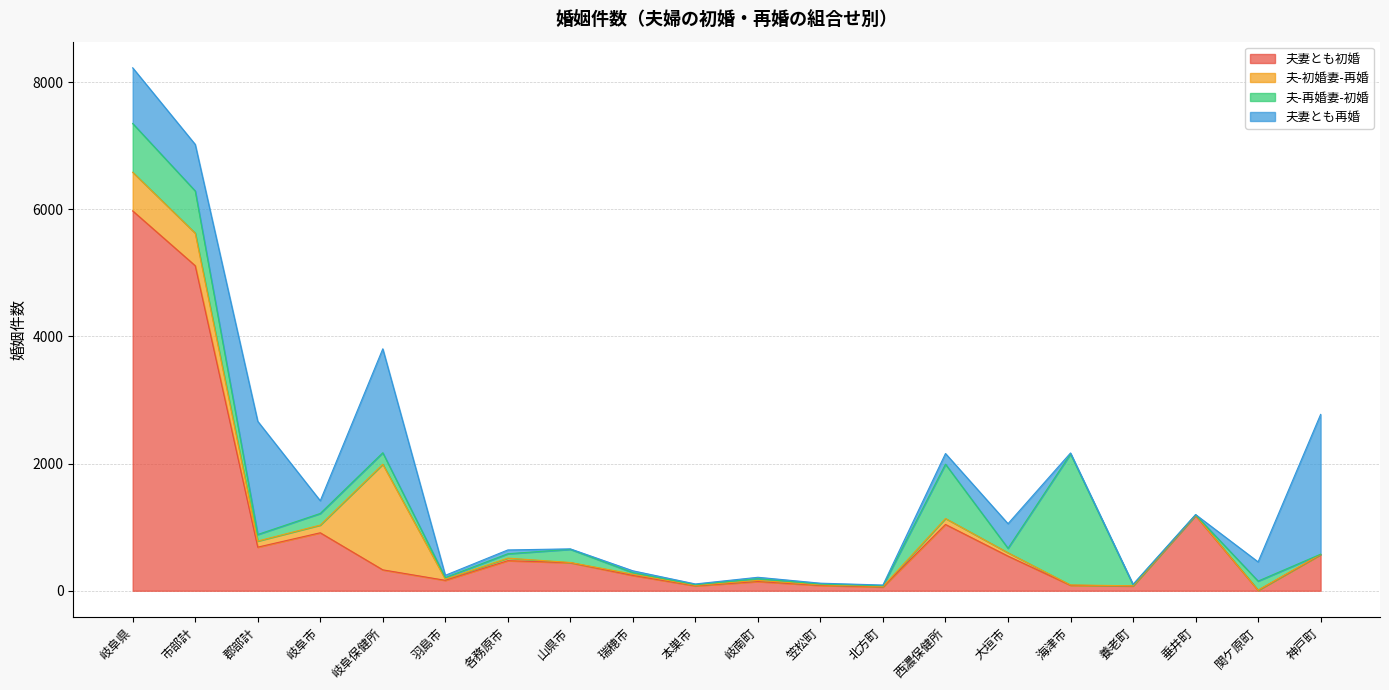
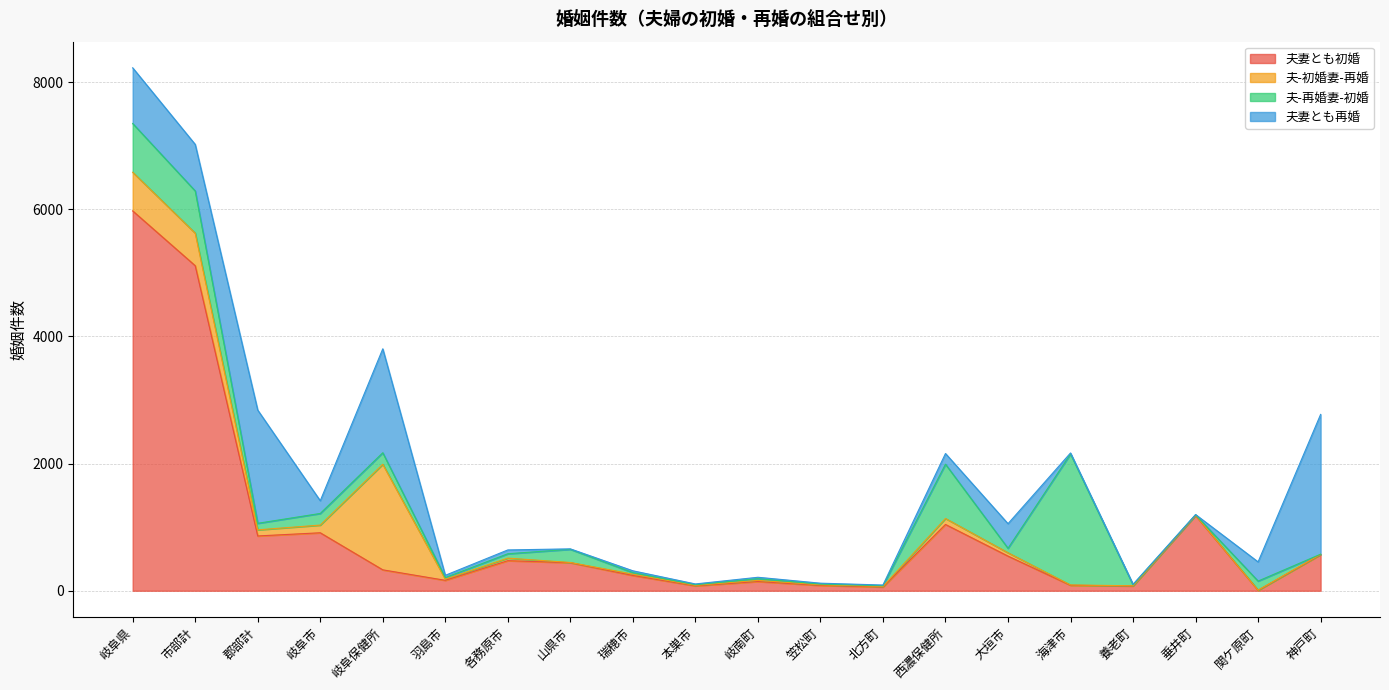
  {
    "夫妻とも初婚": {
      "岐阜県": 6000,
      "市部計": 5100,
-     "郡部計": 700,
+     "郡部計": 900,
      "岐阜市": 900,
      "岐阜保健所": 300,
      "各務原市": 500,
      "西濃保健所": 1000,
      "大垣市": 500
    },
    "夫-初婚妻-再婚": {
      "岐阜県": 600,
      "市部計": 500,
      "郡部計": 100,
      "岐阜市": 100,
      "岐阜保健所": 1700,
      "各務原市": 0,
      "西濃保健所": 100,
      "大垣市": 100
    },
    "夫-再婚妻-初婚": {
      "岐阜県": 800,
      "市部計": 700,
      "郡部計": 100,
      "岐阜市": 200,
      "岐阜保健所": 200,
      "各務原市": 100,
      "西濃保健所": 900,
      "大垣市": 100,
      "関ケ原町": 100
    },
    "夫妻とも再婚": {
      "岐阜県": 900,
      "市部計": 700,
      "郡部計": 1800,
      "岐阜市": 200,
      "岐阜保健所": 1600,
      "各務原市": 100,
      "西濃保健所": 200,
      "大垣市": 400,
      "関ケ原町": 300,
      "神戸町": 2200
    }
  }
